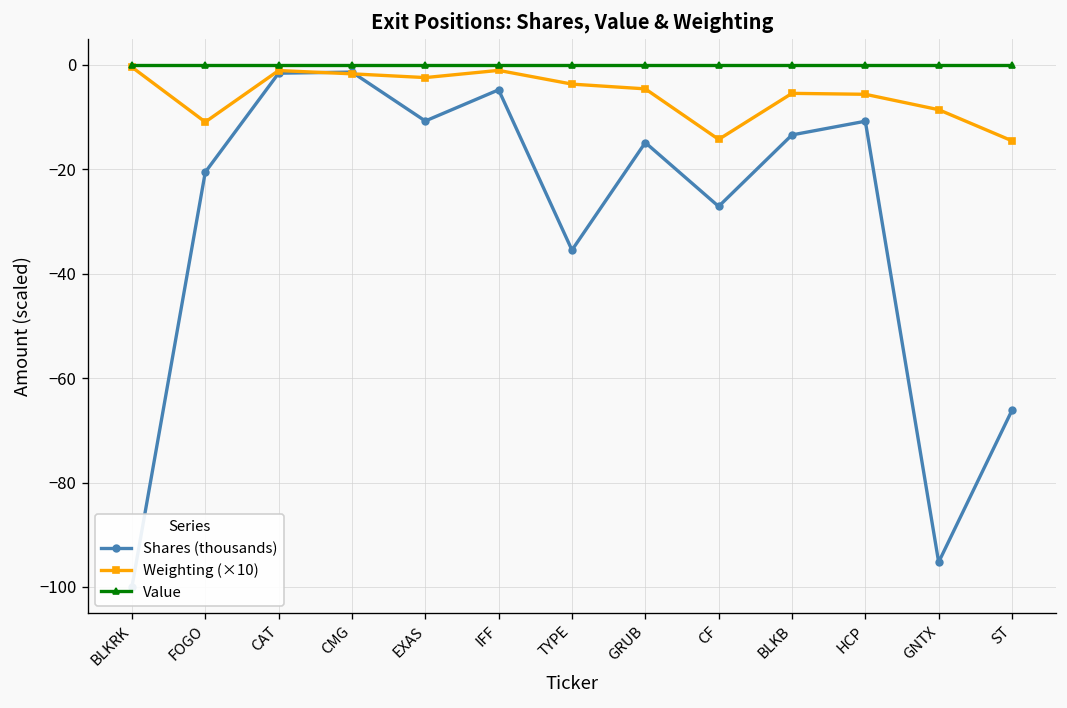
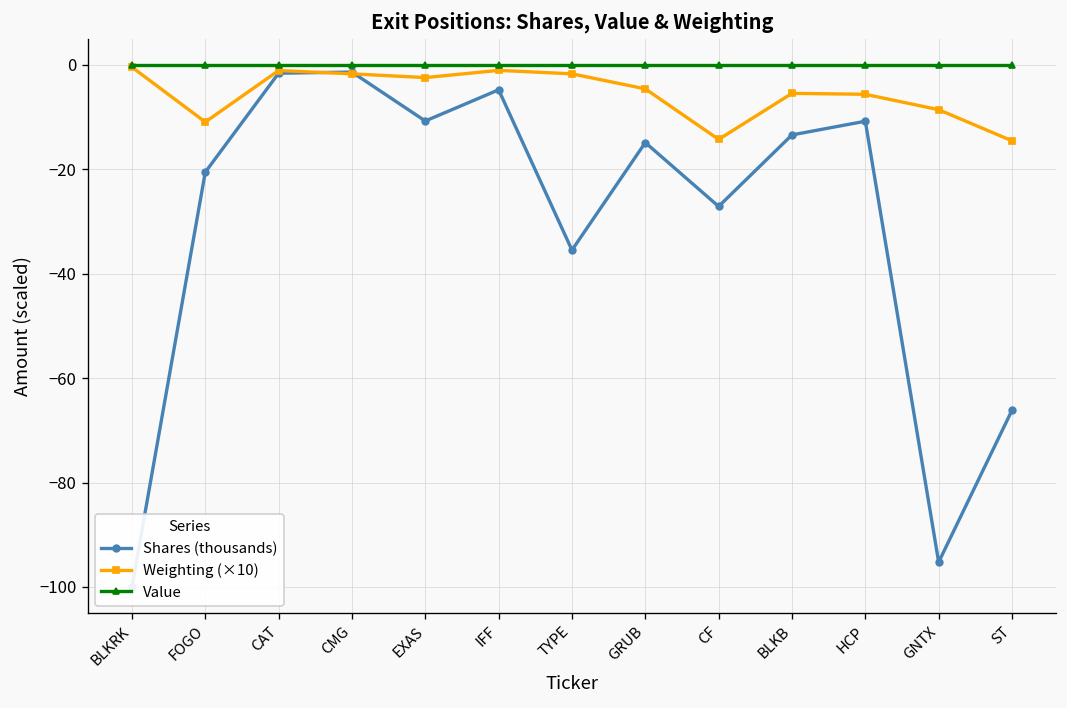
  {
    "Shares (thousands)": {
      "FOGO": -21,
      "EXAS": -11,
      "IFF": -5,
      "TYPE": -35,
      "GRUB": -15,
      "CF": -27,
      "BLKB": -13,
      "HCP": -11,
      "GNTX": -95,
      "ST": -66
    },
    "Weighting (×10)": {
      "FOGO": -11,
      "EXAS": -2,
      "IFF": -1,
-     "TYPE": -4,
+     "TYPE": -2,
      "GRUB": -5,
      "CF": -14,
      "BLKB": -5,
      "HCP": -6,
      "GNTX": -9,
      "ST": -15
    },
    "Value": {
      "FOGO": 0,
      "CAT": 0,
      "CMG": 0,
      "EXAS": 0,
      "IFF": 0,
      "TYPE": 0,
      "GRUB": 0,
      "CF": 0,
      "BLKB": 0,
      "HCP": 0,
      "GNTX": 0,
      "ST": 0
    }
  }
